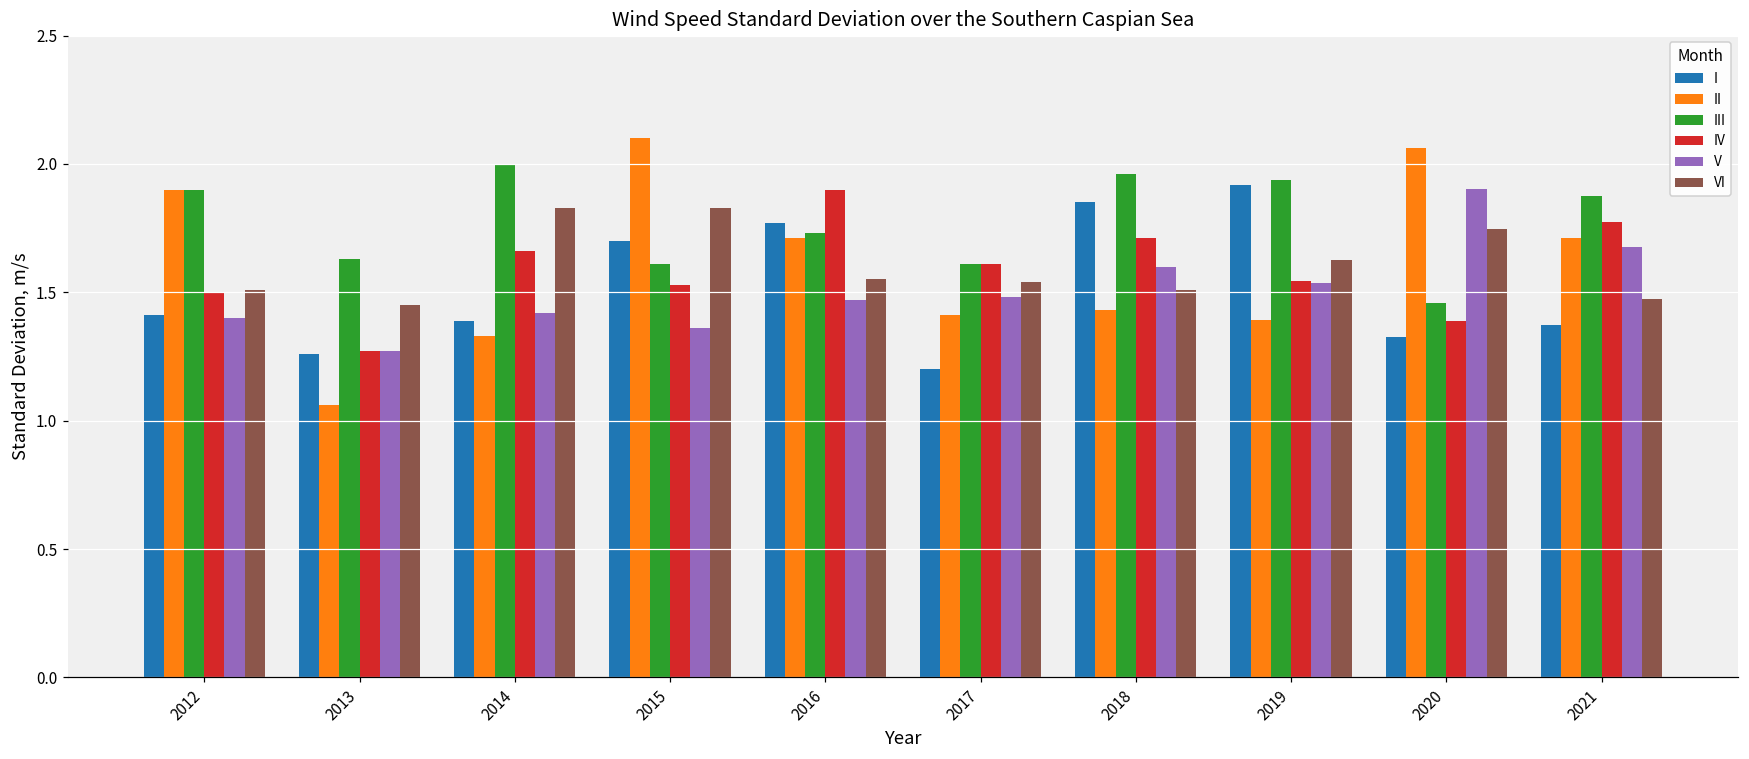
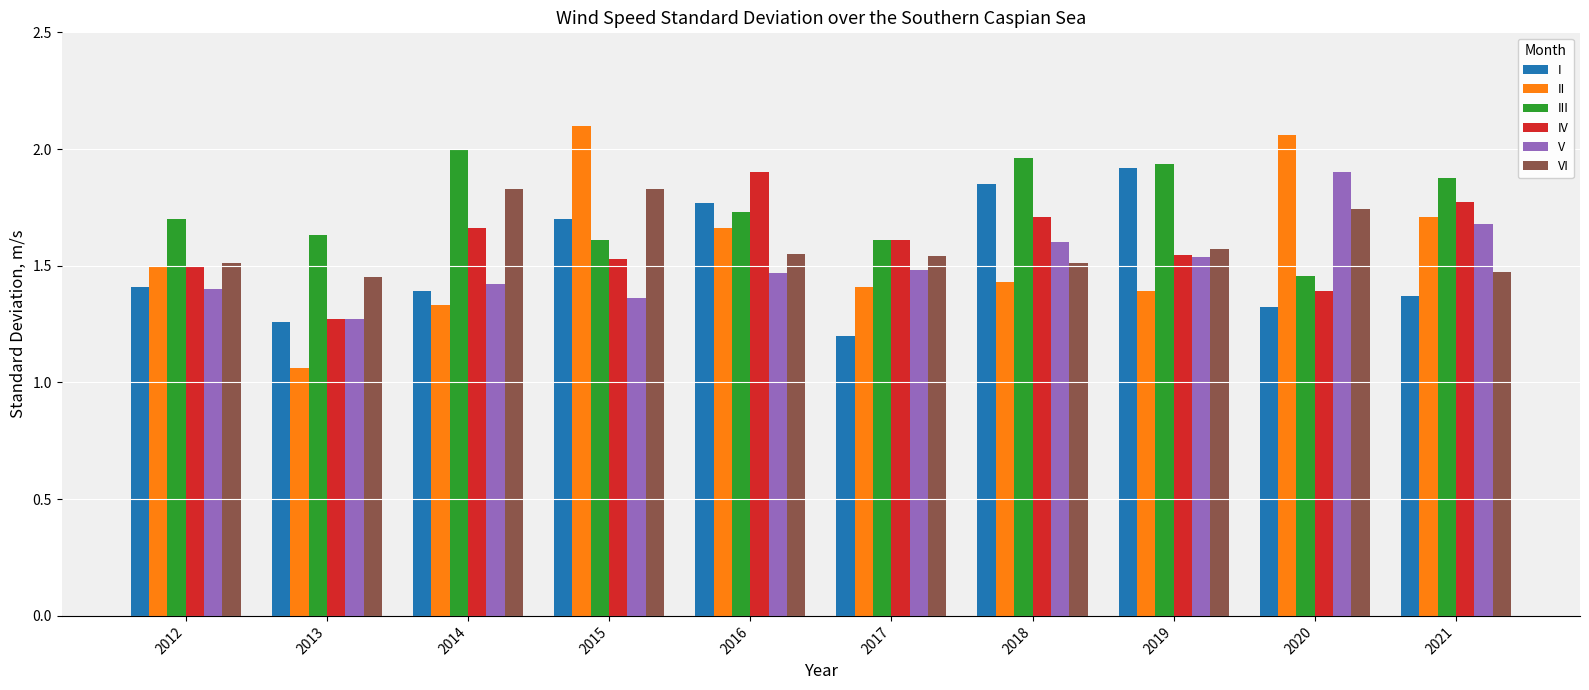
  {
    "I": {
      "2012": 1.41,
      "2013": 1.26,
      "2014": 1.39,
      "2015": 1.70,
      "2016": 1.77,
      "2017": 1.20,
      "2018": 1.85,
      "2019": 1.92,
      "2020": 1.32,
      "2021": 1.37
    },
    "II": {
-     "2012": 1.9,
+     "2012": 1.5,
      "2013": 1.06,
      "2014": 1.33,
      "2015": 2.10,
-     "2016": 1.71,
+     "2016": 1.66,
      "2017": 1.41,
      "2018": 1.43,
      "2019": 1.39,
      "2020": 2.06,
      "2021": 1.71
    },
    "III": {
-     "2012": 1.9,
+     "2012": 1.7,
      "2013": 1.63,
      "2014": 2.0,
      "2015": 1.6,
      "2016": 1.73,
      "2017": 1.6,
      "2018": 1.96,
      "2019": 1.94,
      "2020": 1.46,
      "2021": 1.88
    },
    "IV": {
      "2012": 1.50,
      "2013": 1.27,
      "2014": 1.66,
      "2015": 1.53,
      "2016": 1.90,
      "2017": 1.61,
      "2018": 1.71,
      "2019": 1.54,
      "2020": 1.39,
      "2021": 1.77
    },
    "V": {
      "2012": 1.40,
      "2013": 1.27,
      "2014": 1.42,
      "2015": 1.36,
      "2016": 1.47,
      "2017": 1.48,
      "2018": 1.60,
      "2019": 1.54,
      "2020": 1.90,
      "2021": 1.68
    },
    "VI": {
      "2012": 1.51,
      "2013": 1.45,
      "2014": 1.83,
      "2015": 1.83,
      "2016": 1.55,
      "2017": 1.54,
      "2018": 1.51,
-     "2019": 1.63,
+     "2019": 1.57,
      "2020": 1.74,
      "2021": 1.47
    }
  }
